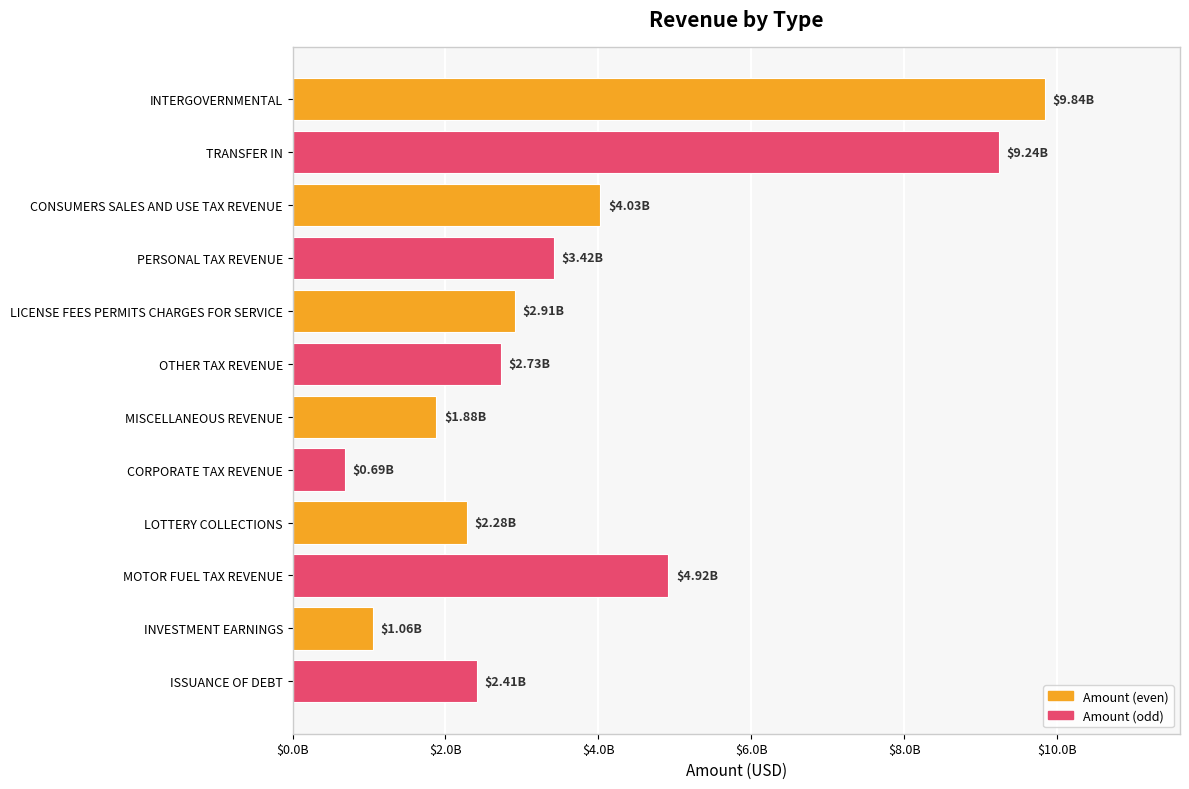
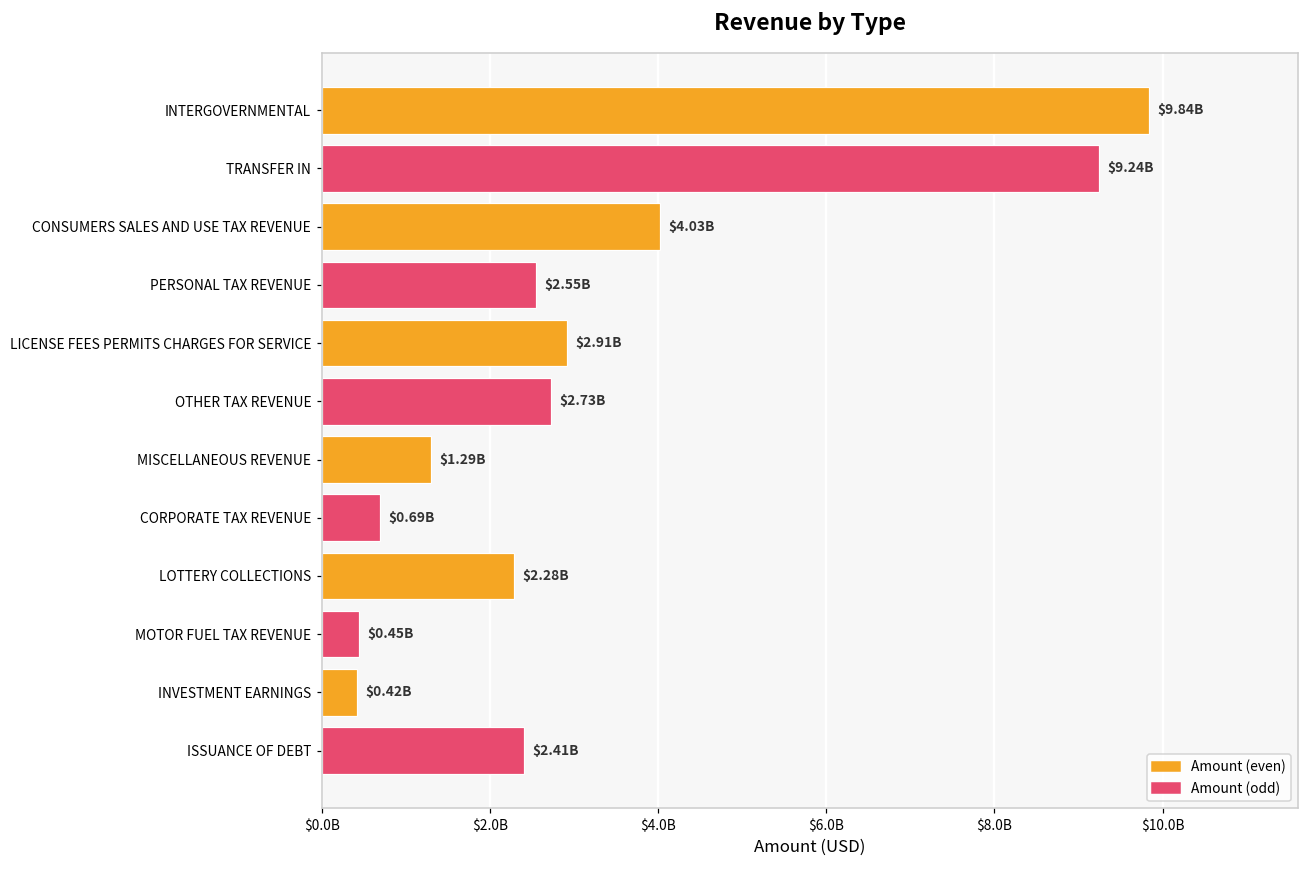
  {
    "INTERGOVERNMENTAL": "$9.84B",
    "TRANSFER IN": "$9.24B",
    "CONSUMERS SALES AND USE TAX REVENUE": "$4.03B",
-   "PERSONAL TAX REVENUE": "$3.42B",
+   "PERSONAL TAX REVENUE": "$2.55B",
    "LICENSE FEES PERMITS CHARGES FOR SERVICE": "$2.91B",
    "OTHER TAX REVENUE": "$2.73B",
-   "MISCELLANEOUS REVENUE": "$1.88B",
+   "MISCELLANEOUS REVENUE": "$1.29B",
    "CORPORATE TAX REVENUE": "$0.69B",
    "LOTTERY COLLECTIONS": "$2.28B",
-   "MOTOR FUEL TAX REVENUE": "$4.92B",
-   "INVESTMENT EARNINGS": "$1.06B",
+   "MOTOR FUEL TAX REVENUE": "$0.45B",
+   "INVESTMENT EARNINGS": "$0.42B",
    "ISSUANCE OF DEBT": "$2.41B"
  }
